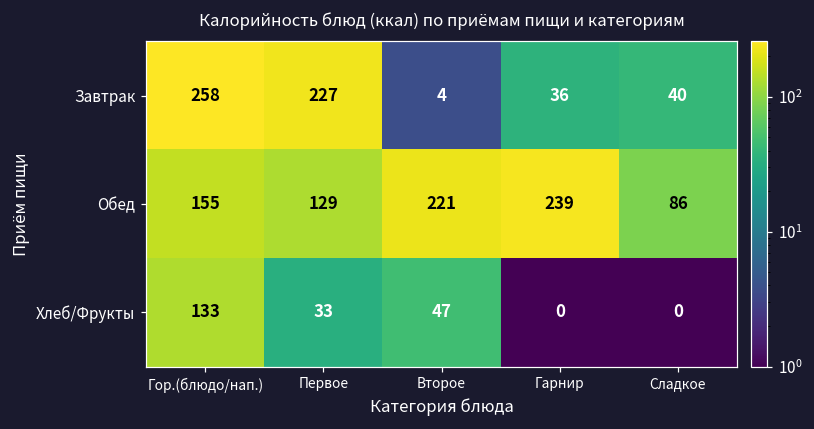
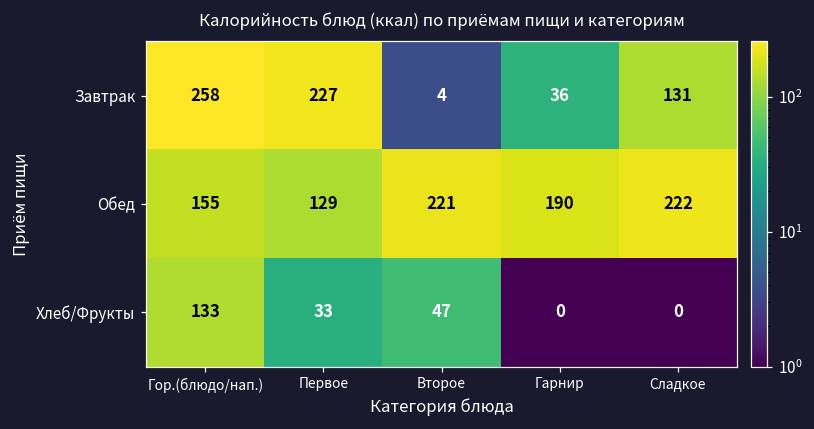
  {
    "Завтрак": {
      "Гор.(блюдо/нап.)": 258,
      "Первое": 227,
      "Второе": 4,
      "Гарнир": 36,
-     "Сладкое": 40
+     "Сладкое": 131
    },
    "Обед": {
      "Гор.(блюдо/нап.)": 155,
      "Первое": 129,
      "Второе": 221,
-     "Гарнир": 239,
-     "Сладкое": 86
+     "Гарнир": 190,
+     "Сладкое": 222
    },
    "Хлеб/Фрукты": {
      "Гор.(блюдо/нап.)": 133,
      "Первое": 33,
      "Второе": 47,
      "Гарнир": 0,
      "Сладкое": 0
    }
  }
